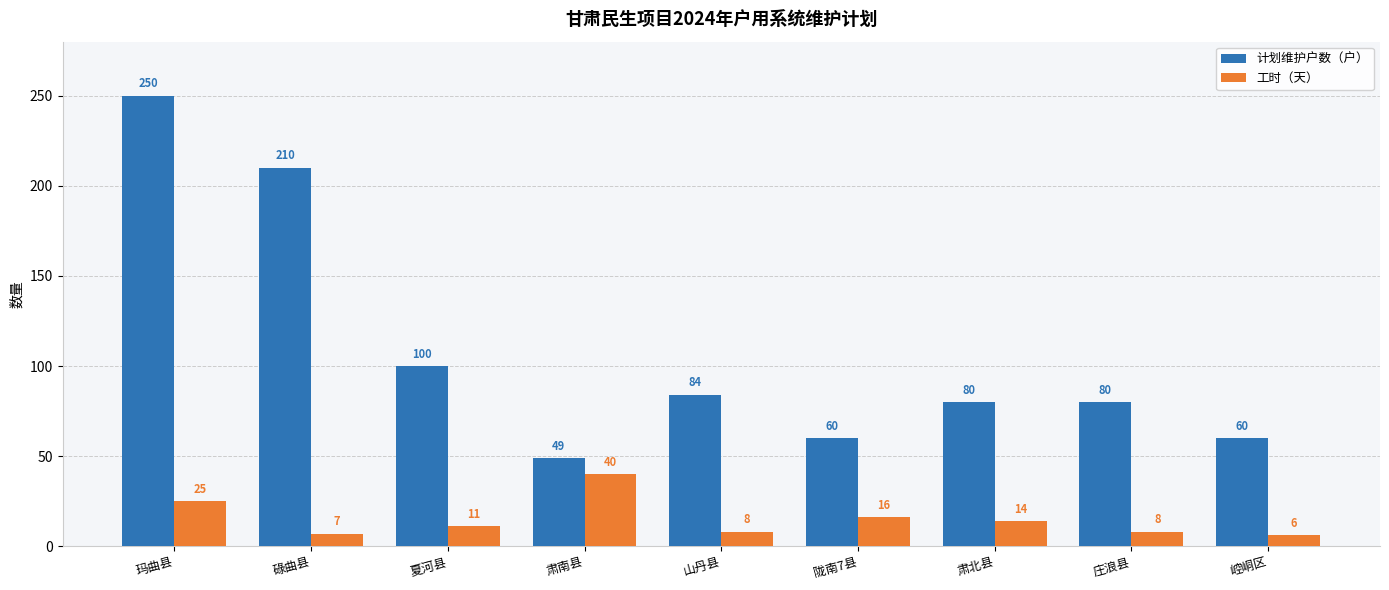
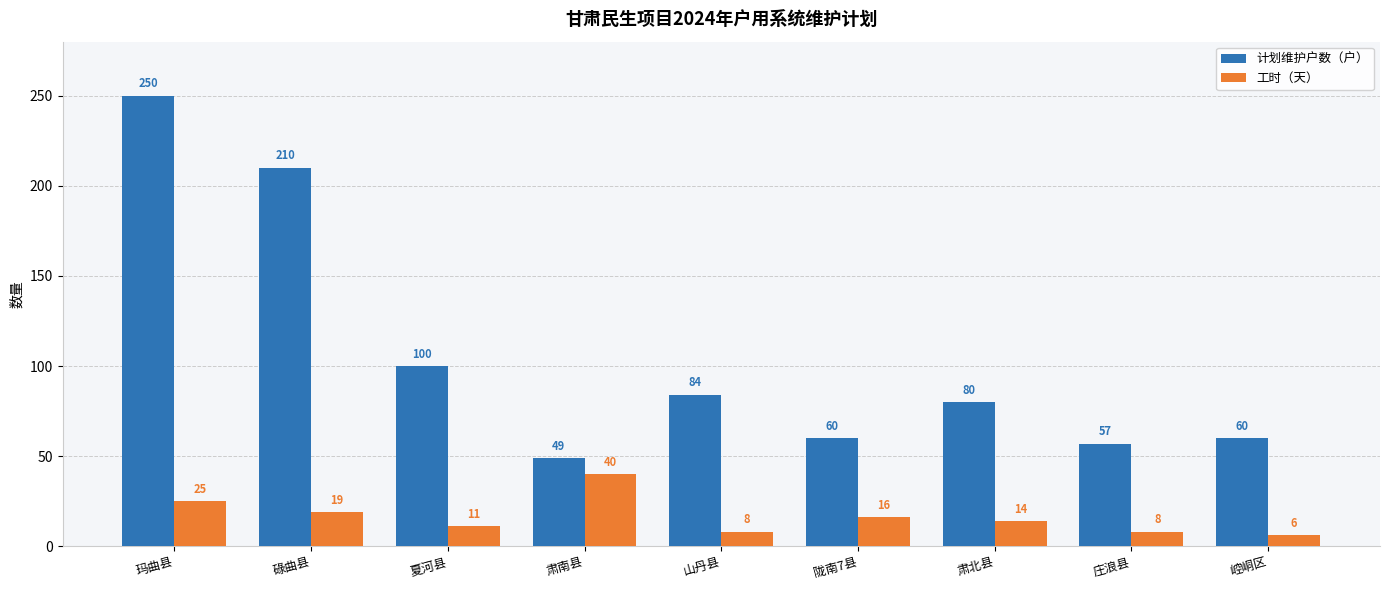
  {
    "计划维护户数（户）": {
      "玛曲县": 250,
      "碌曲县": 210,
      "夏河县": 100,
      "肃南县": 49,
      "山丹县": 84,
      "陇南7县": 60,
      "肃北县": 80,
-     "庄浪县": 80,
+     "庄浪县": 57,
      "崆峒区": 60
    },
    "工时（天）": {
      "玛曲县": 25,
-     "碌曲县": 7,
+     "碌曲县": 19,
      "夏河县": 11,
      "肃南县": 40,
      "山丹县": 8,
      "陇南7县": 16,
      "肃北县": 14,
      "庄浪县": 8,
      "崆峒区": 6
    }
  }
